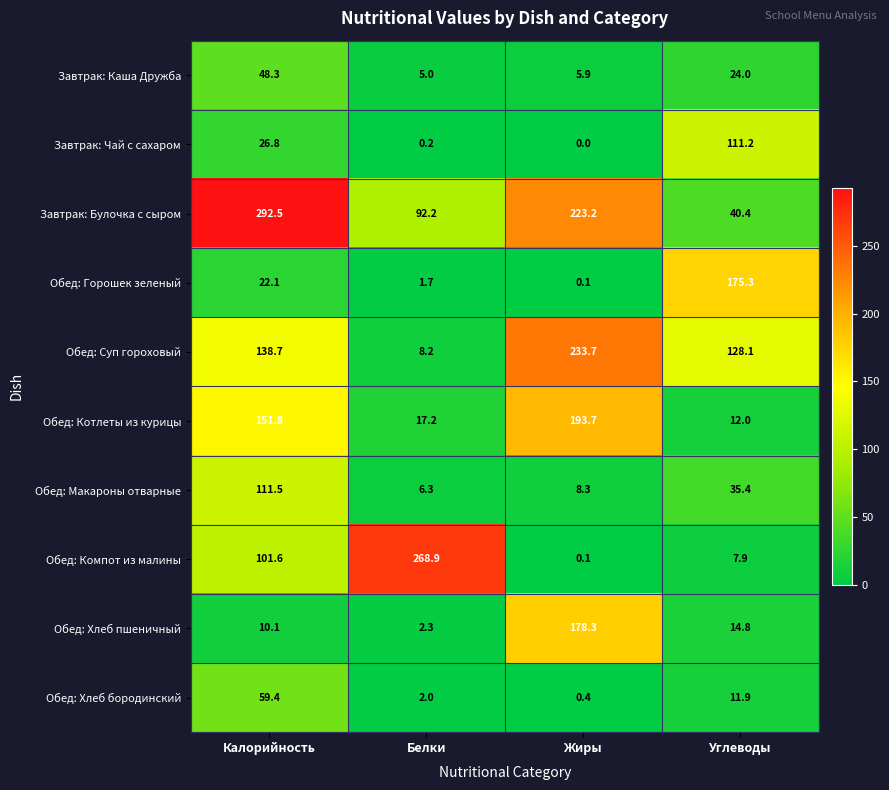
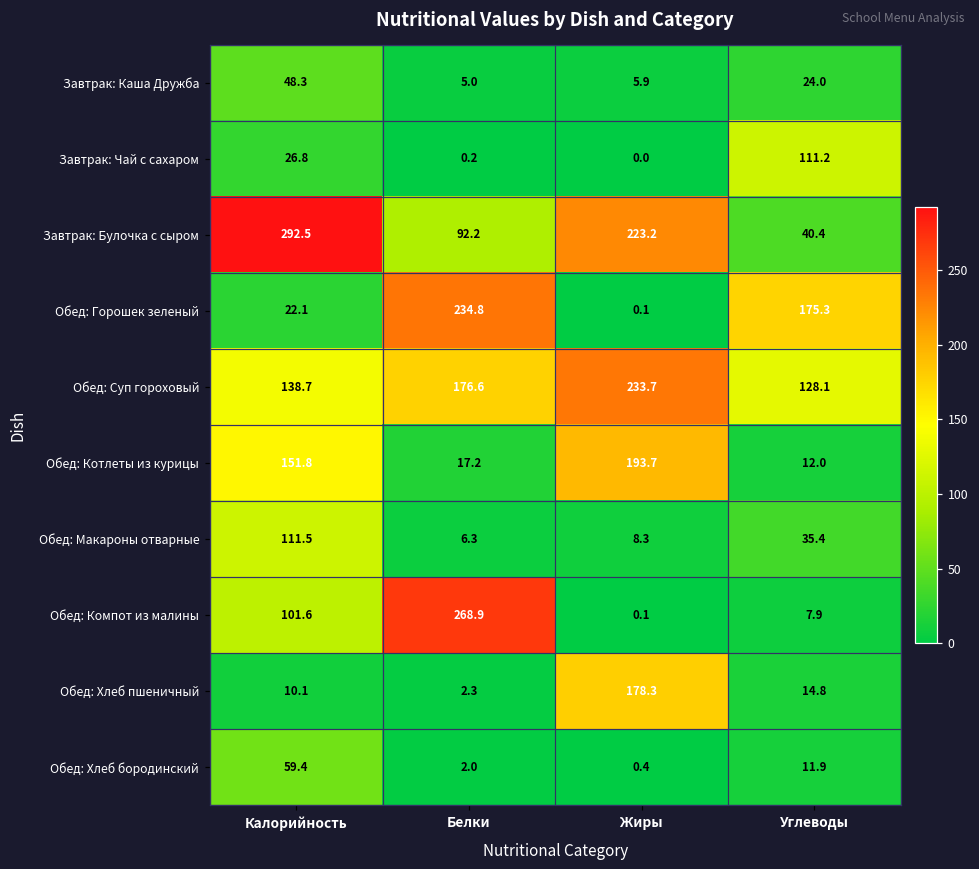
  {
    "Завтрак: Каша Дружба": {
      "Калорийность": 48.3,
      "Белки": 5.0,
      "Жиры": 5.9,
      "Углеводы": 24.0
    },
    "Завтрак: Чай с сахаром": {
      "Калорийность": 26.8,
      "Белки": 0.2,
      "Жиры": 0.0,
      "Углеводы": 111.2
    },
    "Завтрак: Булочка с сыром": {
      "Калорийность": 292.5,
      "Белки": 92.2,
      "Жиры": 223.2,
      "Углеводы": 40.4
    },
    "Обед: Горошек зеленый": {
      "Калорийность": 22.1,
-     "Белки": 1.7,
+     "Белки": 234.8,
      "Жиры": 0.1,
      "Углеводы": 175.3
    },
    "Обед: Суп гороховый": {
      "Калорийность": 138.7,
-     "Белки": 8.2,
+     "Белки": 176.6,
      "Жиры": 233.7,
      "Углеводы": 128.1
    },
    "Обед: Котлеты из курицы": {
      "Калорийность": 151.8,
      "Белки": 17.2,
      "Жиры": 193.7,
      "Углеводы": 12.0
    },
    "Обед: Макароны отварные": {
      "Калорийность": 111.5,
      "Белки": 6.3,
      "Жиры": 8.3,
      "Углеводы": 35.4
    },
    "Обед: Компот из малины": {
      "Калорийность": 101.6,
      "Белки": 268.9,
      "Жиры": 0.1,
      "Углеводы": 7.9
    },
    "Обед: Хлеб пшеничный": {
      "Калорийность": 10.1,
      "Белки": 2.3,
      "Жиры": 178.3,
      "Углеводы": 14.8
    },
    "Обед: Хлеб бородинский": {
      "Калорийность": 59.4,
      "Белки": 2.0,
      "Жиры": 0.4,
      "Углеводы": 11.9
    }
  }
